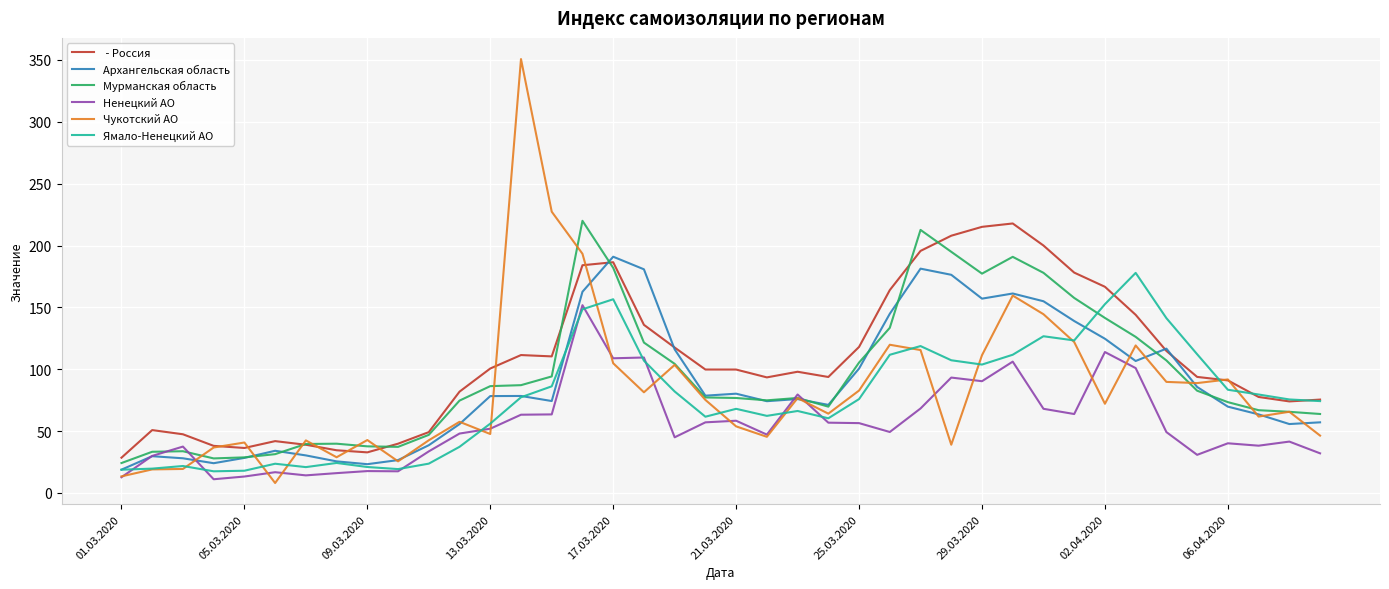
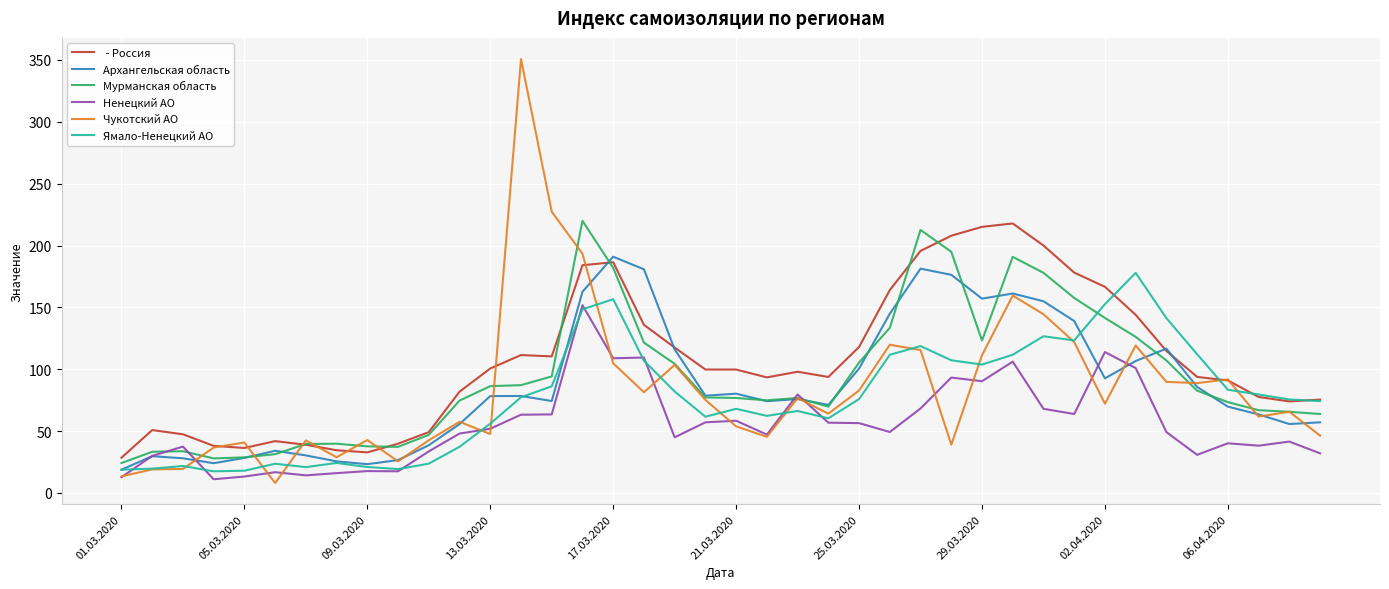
  {
    "- Россия": {
      "01.03.2020": 28,
      "05.03.2020": 36,
      "09.03.2020": 33,
      "13.03.2020": 101,
      "17.03.2020": 186,
      "21.03.2020": 100,
      "25.03.2020": 118,
      "29.03.2020": 215,
      "02.04.2020": 167
    },
    "Архангельская область": {
      "09.03.2020": 23,
      "13.03.2020": 78,
      "17.03.2020": 191,
      "21.03.2020": 80,
      "25.03.2020": 101,
      "29.03.2020": 157,
-     "02.04.2020": 125,
+     "02.04.2020": 93,
      "06.04.2020": 70
    },
    "Мурманская область": {
      "01.03.2020": 24,
      "09.03.2020": 38,
      "13.03.2020": 86,
      "17.03.2020": 182,
      "21.03.2020": 77,
      "25.03.2020": 105,
-     "29.03.2020": 177,
+     "29.03.2020": 123,
      "02.04.2020": 141,
      "06.04.2020": 73
    },
    "Ненецкий АО": {
      "05.03.2020": 13,
      "09.03.2020": 18,
      "13.03.2020": 52,
      "17.03.2020": 109,
      "21.03.2020": 58,
      "25.03.2020": 56,
      "29.03.2020": 90,
      "02.04.2020": 114,
      "06.04.2020": 40
    },
    "Чукотский АО": {
      "05.03.2020": 41,
      "09.03.2020": 43,
      "13.03.2020": 48,
      "17.03.2020": 105,
      "21.03.2020": 54,
      "25.03.2020": 83,
      "29.03.2020": 111,
      "02.04.2020": 72
    },
    "Ямало-Ненецкий АО": {
      "05.03.2020": 18,
      "09.03.2020": 21,
      "13.03.2020": 56,
      "17.03.2020": 157,
      "21.03.2020": 68,
      "25.03.2020": 76,
      "29.03.2020": 104,
      "02.04.2020": 153,
      "06.04.2020": 83
    }
  }
